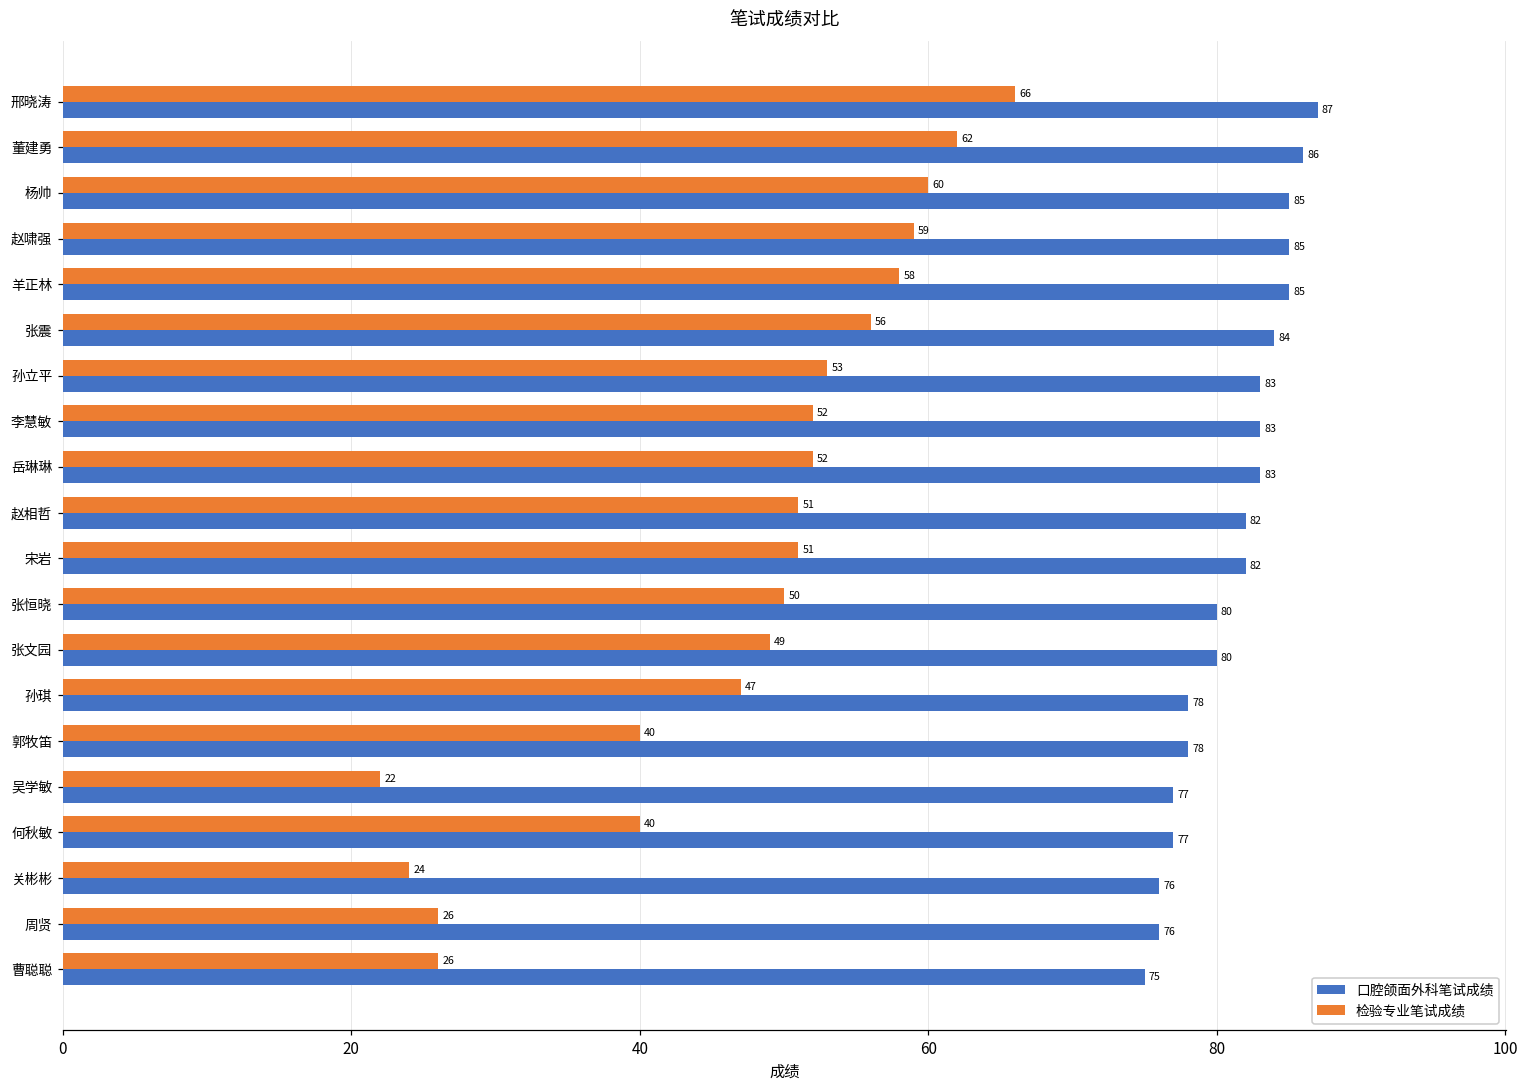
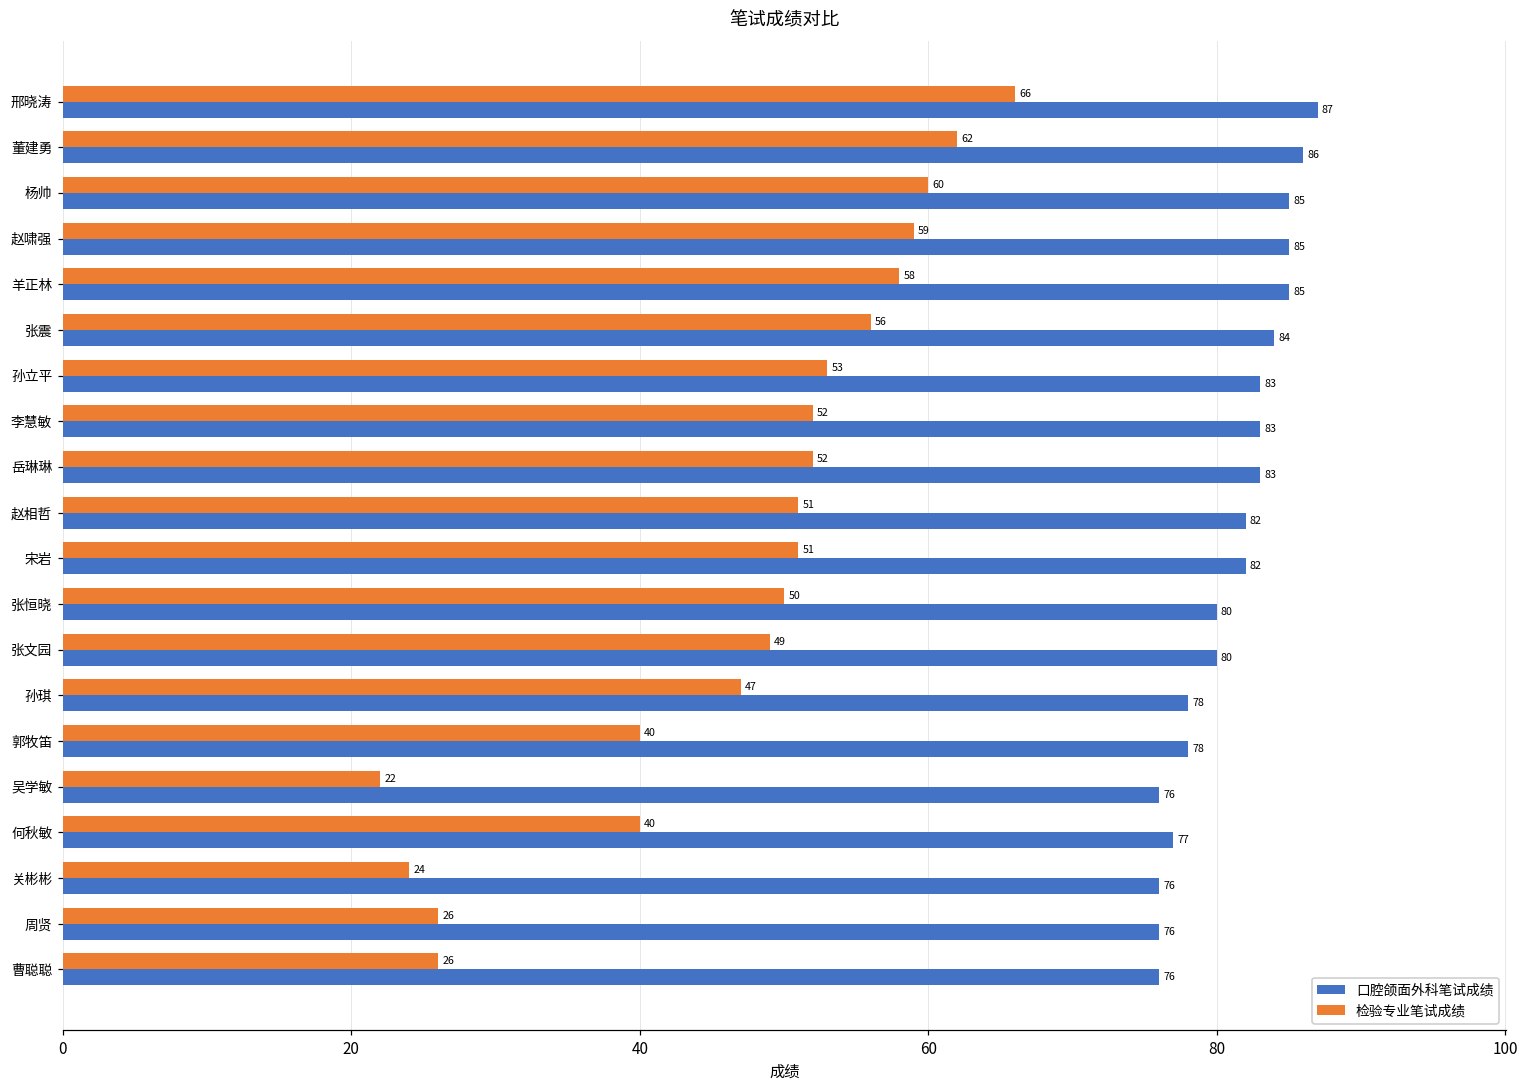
  {
    "口腔颌面外科笔试成绩": {
      "邢晓涛": 87,
      "董建勇": 86,
      "杨帅": 85,
      "赵啸强": 85,
      "羊正林": 85,
      "张震": 84,
      "孙立平": 83,
      "李慧敏": 83,
      "岳琳琳": 83,
      "赵相哲": 82,
      "宋岩": 82,
      "张恒晓": 80,
      "张文园": 80,
      "孙琪": 78,
      "郭牧笛": 78,
-     "吴学敏": 77,
+     "吴学敏": 76,
      "何秋敏": 77,
      "关彬彬": 76,
      "周贤": 76,
-     "曹聪聪": 75
+     "曹聪聪": 76
    },
    "检验专业笔试成绩": {
      "邢晓涛": 66,
      "董建勇": 62,
      "杨帅": 60,
      "赵啸强": 59,
      "羊正林": 58,
      "张震": 56,
      "孙立平": 53,
      "李慧敏": 52,
      "岳琳琳": 52,
      "赵相哲": 51,
      "宋岩": 51,
      "张恒晓": 50,
      "张文园": 49,
      "孙琪": 47,
      "郭牧笛": 40,
      "吴学敏": 22,
      "何秋敏": 40,
      "关彬彬": 24,
      "周贤": 26,
      "曹聪聪": 26
    }
  }
